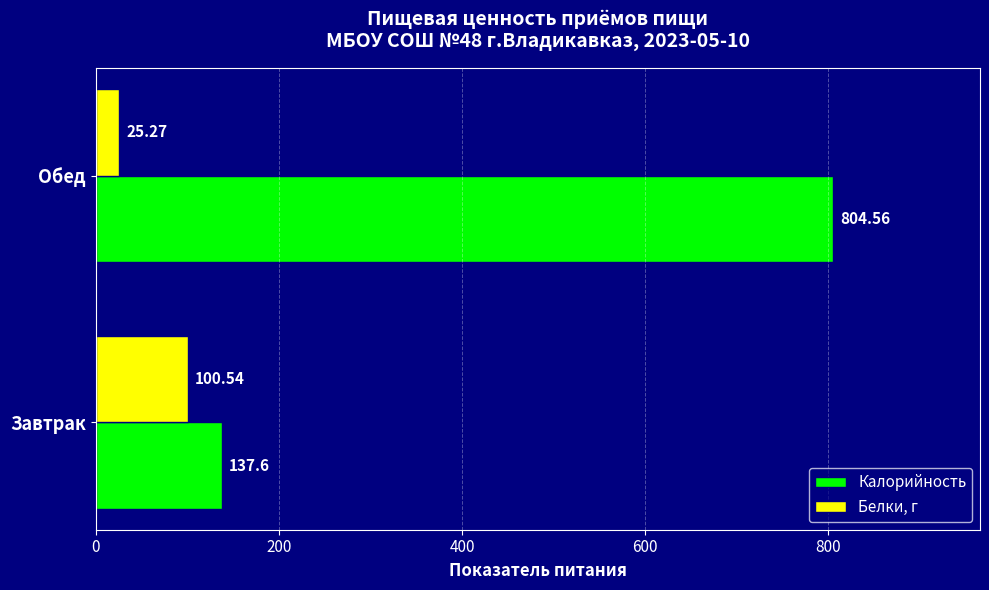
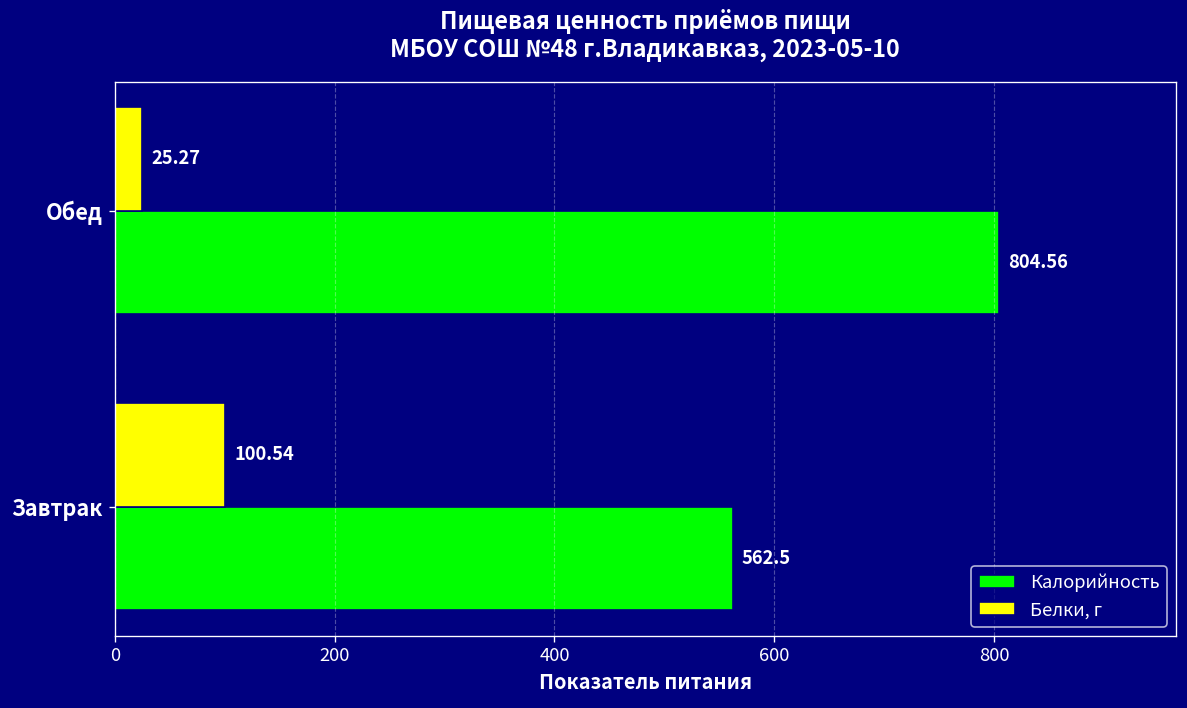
  {
    "Калорийность": {
      "Обед": 804.56,
-     "Завтрак": 137.6
+     "Завтрак": 562.5
    },
    "Белки, г": {
      "Обед": 25.27,
      "Завтрак": 100.54
    }
  }
